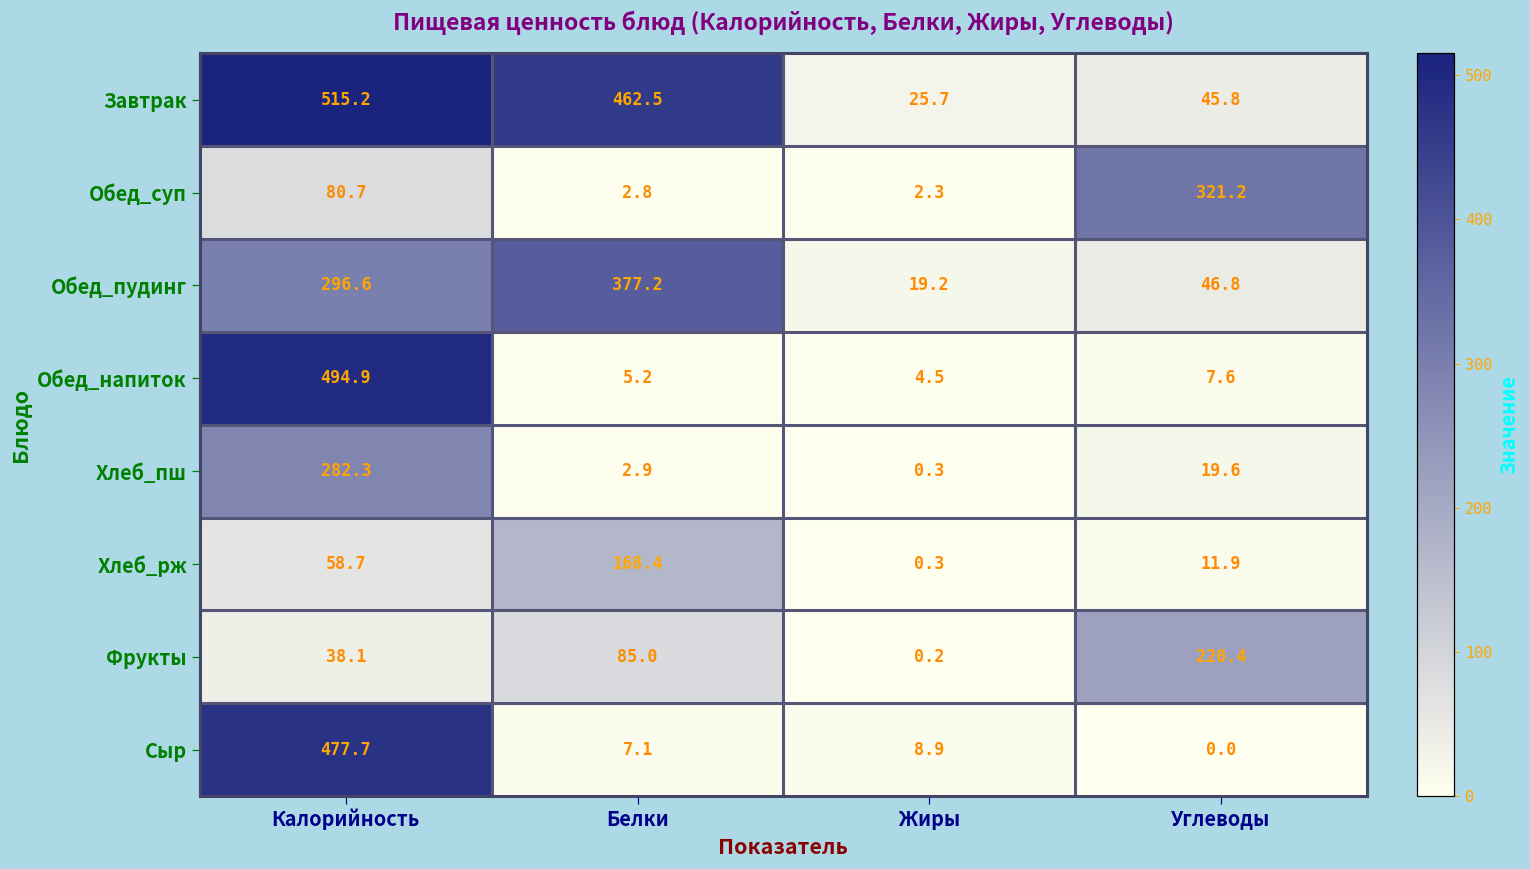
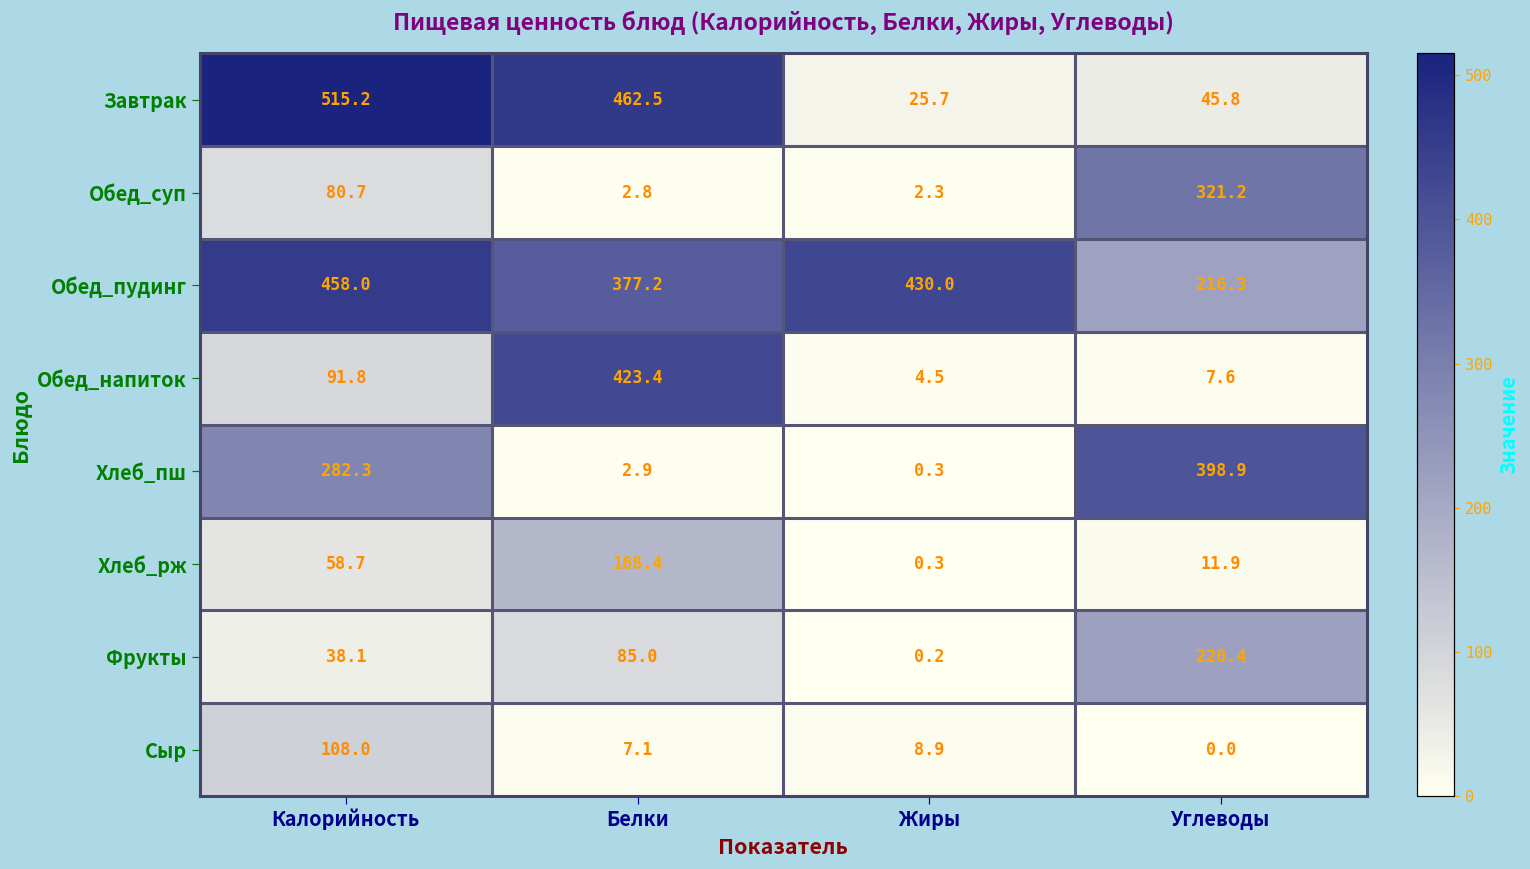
  {
    "Завтрак": {
      "Калорийность": 515.2,
      "Белки": 462.5,
      "Жиры": 25.7,
      "Углеводы": 45.8
    },
    "Обед_суп": {
      "Калорийность": 80.7,
      "Белки": 2.8,
      "Жиры": 2.3,
      "Углеводы": 321.2
    },
    "Обед_пудинг": {
-     "Калорийность": 296.6,
+     "Калорийность": 458.0,
      "Белки": 377.2,
-     "Жиры": 19.2,
-     "Углеводы": 46.8
+     "Жиры": 430.0,
+     "Углеводы": 216.3
    },
    "Обед_напиток": {
-     "Калорийность": 494.9,
-     "Белки": 5.2,
+     "Калорийность": 91.8,
+     "Белки": 423.4,
      "Жиры": 4.5,
      "Углеводы": 7.6
    },
    "Хлеб_пш": {
      "Калорийность": 282.3,
      "Белки": 2.9,
      "Жиры": 0.3,
-     "Углеводы": 19.6
+     "Углеводы": 398.9
    },
    "Хлеб_рж": {
      "Калорийность": 58.7,
      "Белки": 168.4,
      "Жиры": 0.3,
      "Углеводы": 11.9
    },
    "Фрукты": {
      "Калорийность": 38.1,
      "Белки": 85.0,
      "Жиры": 0.2,
      "Углеводы": 220.4
    },
    "Сыр": {
-     "Калорийность": 477.7,
+     "Калорийность": 108.0,
      "Белки": 7.1,
      "Жиры": 8.9,
      "Углеводы": 0.0
    }
  }
